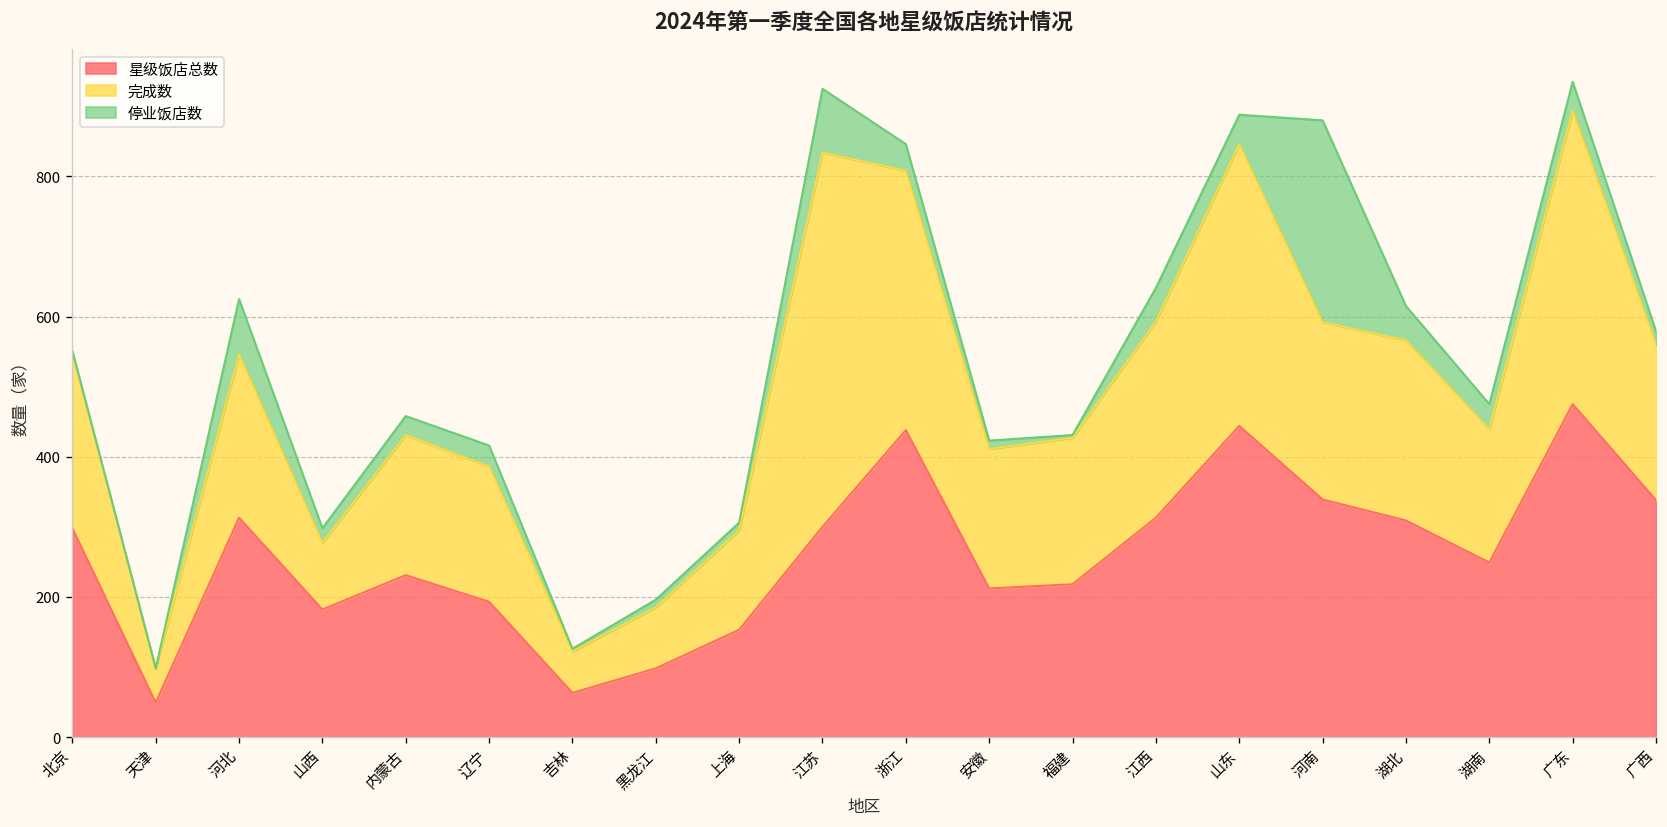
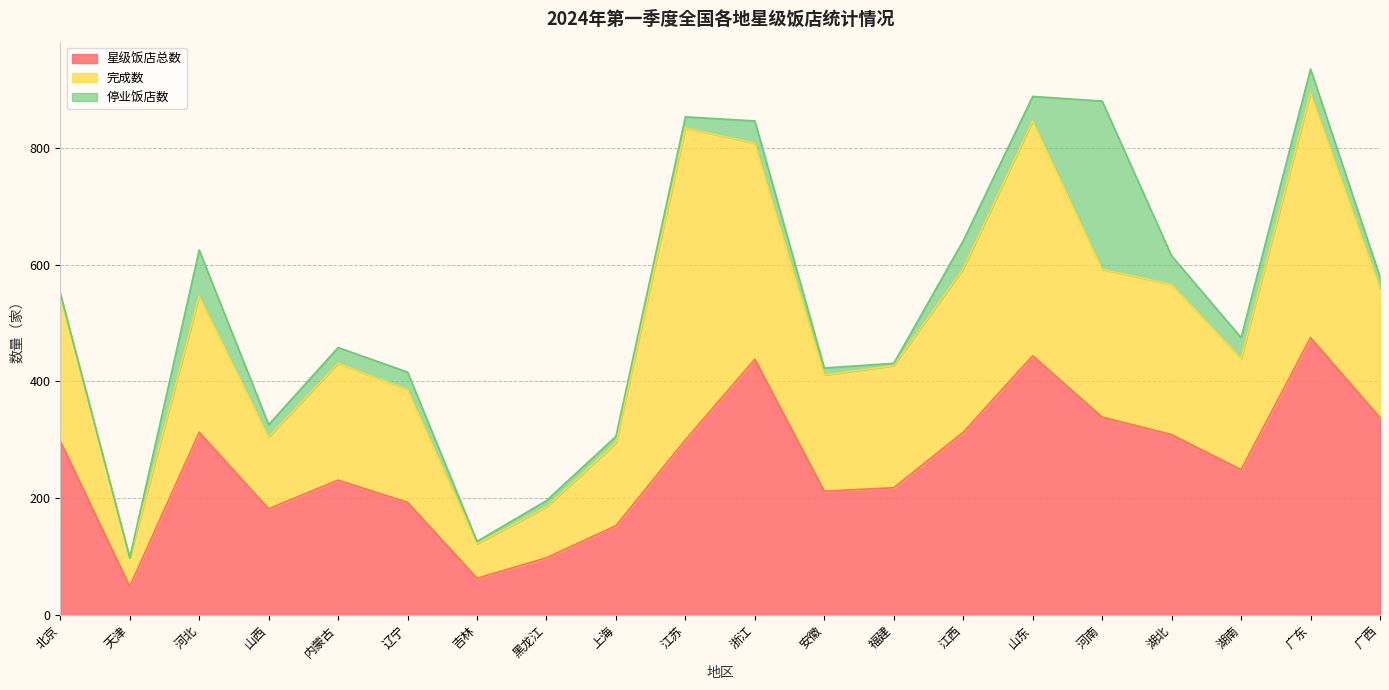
  {
    "星级饭店总数": {
      "北京": 300,
      "天津": 50,
      "河北": 310,
      "山西": 180,
      "内蒙古": 230,
      "辽宁": 190,
      "吉林": 60,
      "黑龙江": 100,
      "上海": 150,
      "江苏": 300,
      "浙江": 440,
      "安徽": 210,
      "福建": 220,
      "江西": 310,
      "山东": 440,
      "河南": 340,
      "湖北": 310,
      "湖南": 250,
      "广东": 480,
      "广西": 340
    },
    "完成数": {
      "河北": 230,
-     "山西": 100,
+     "山西": 120,
      "内蒙古": 200,
      "辽宁": 190,
      "黑龙江": 90,
      "上海": 140,
      "江苏": 530,
      "浙江": 370,
      "安徽": 200,
      "江西": 280,
      "山东": 400,
      "河南": 250,
      "湖北": 260,
      "湖南": 190,
      "广东": 420,
      "广西": 220
    },
    "停业饭店数": {
      "河北": 80,
      "山西": 20,
      "内蒙古": 30,
      "辽宁": 30,
      "黑龙江": 10,
      "上海": 10,
-     "江苏": 90,
+     "江苏": 20,
      "浙江": 40,
      "安徽": 10,
      "江西": 50,
      "山东": 40,
      "河南": 290,
      "湖北": 50,
      "湖南": 40,
      "广东": 40,
      "广西": 20
    }
  }
